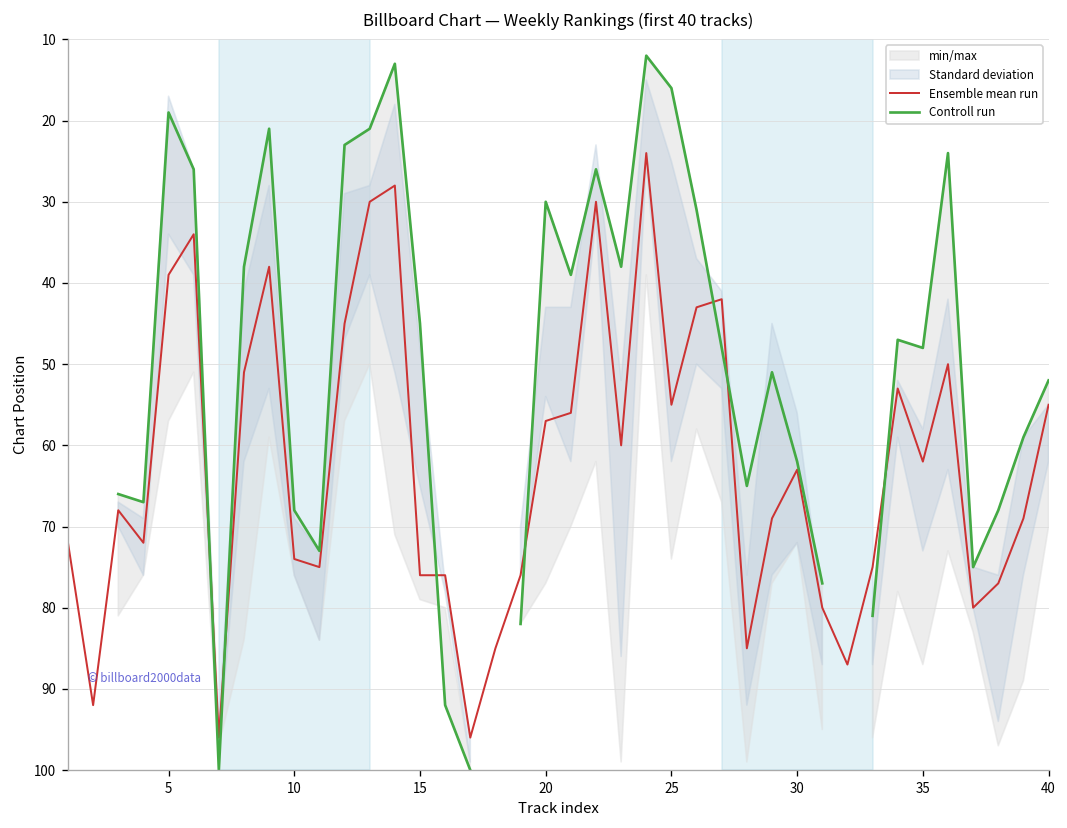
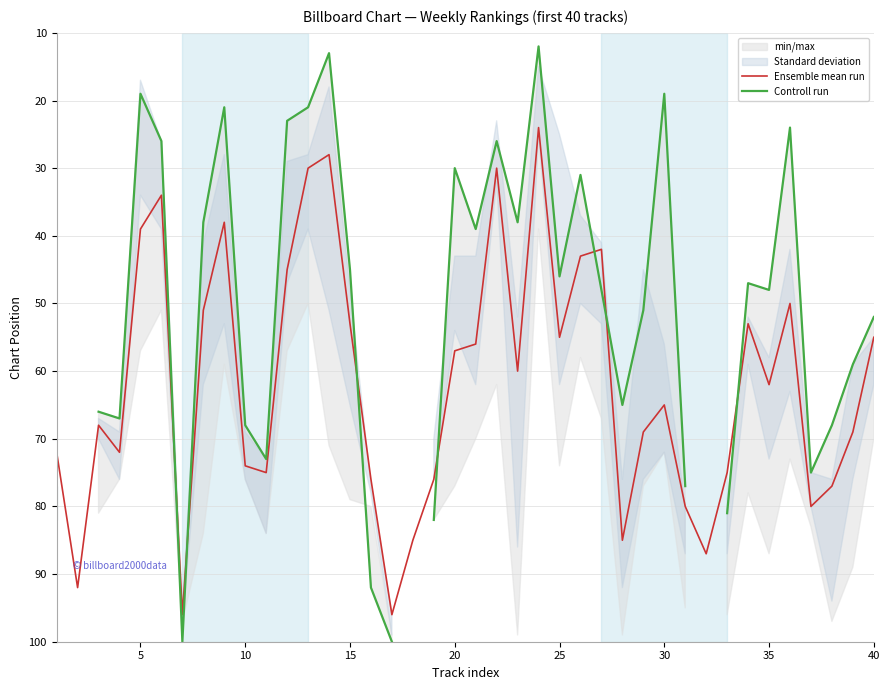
  {
    "Ensemble mean run": {
      "5": 39,
      "10": 74,
-     "15": 76,
+     "15": 53,
      "20": 57,
      "25": 55,
-     "30": 63,
+     "30": 65,
      "35": 62,
      "40": 55
    },
    "Controll run": {
      "5": 19,
      "10": 68,
      "15": 45,
      "20": 30,
-     "25": 16,
-     "30": 62,
+     "25": 46,
+     "30": 19,
      "35": 48,
      "40": 52
    }
  }
